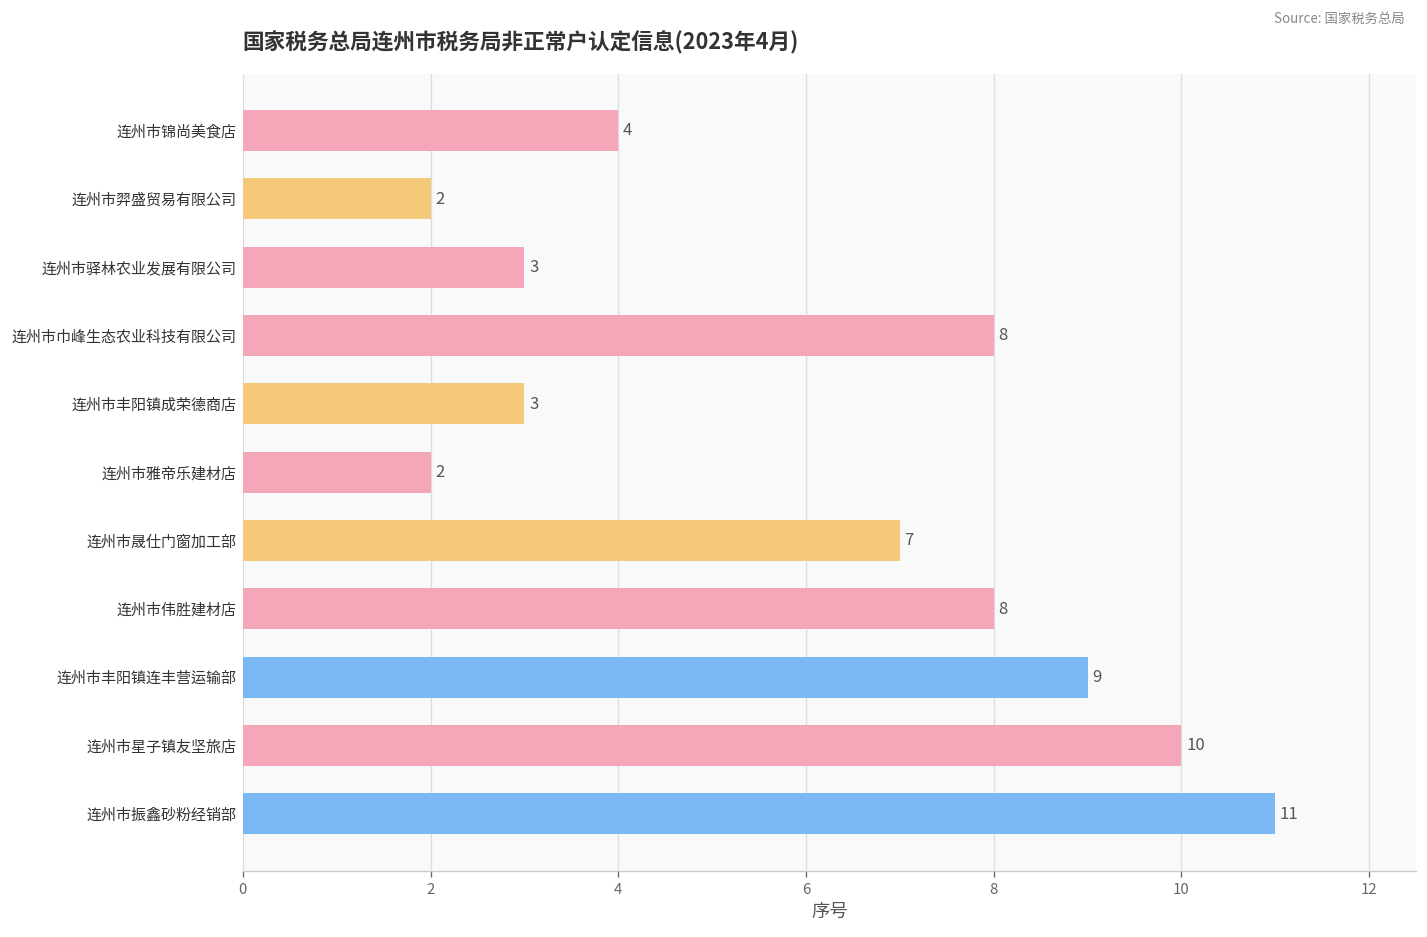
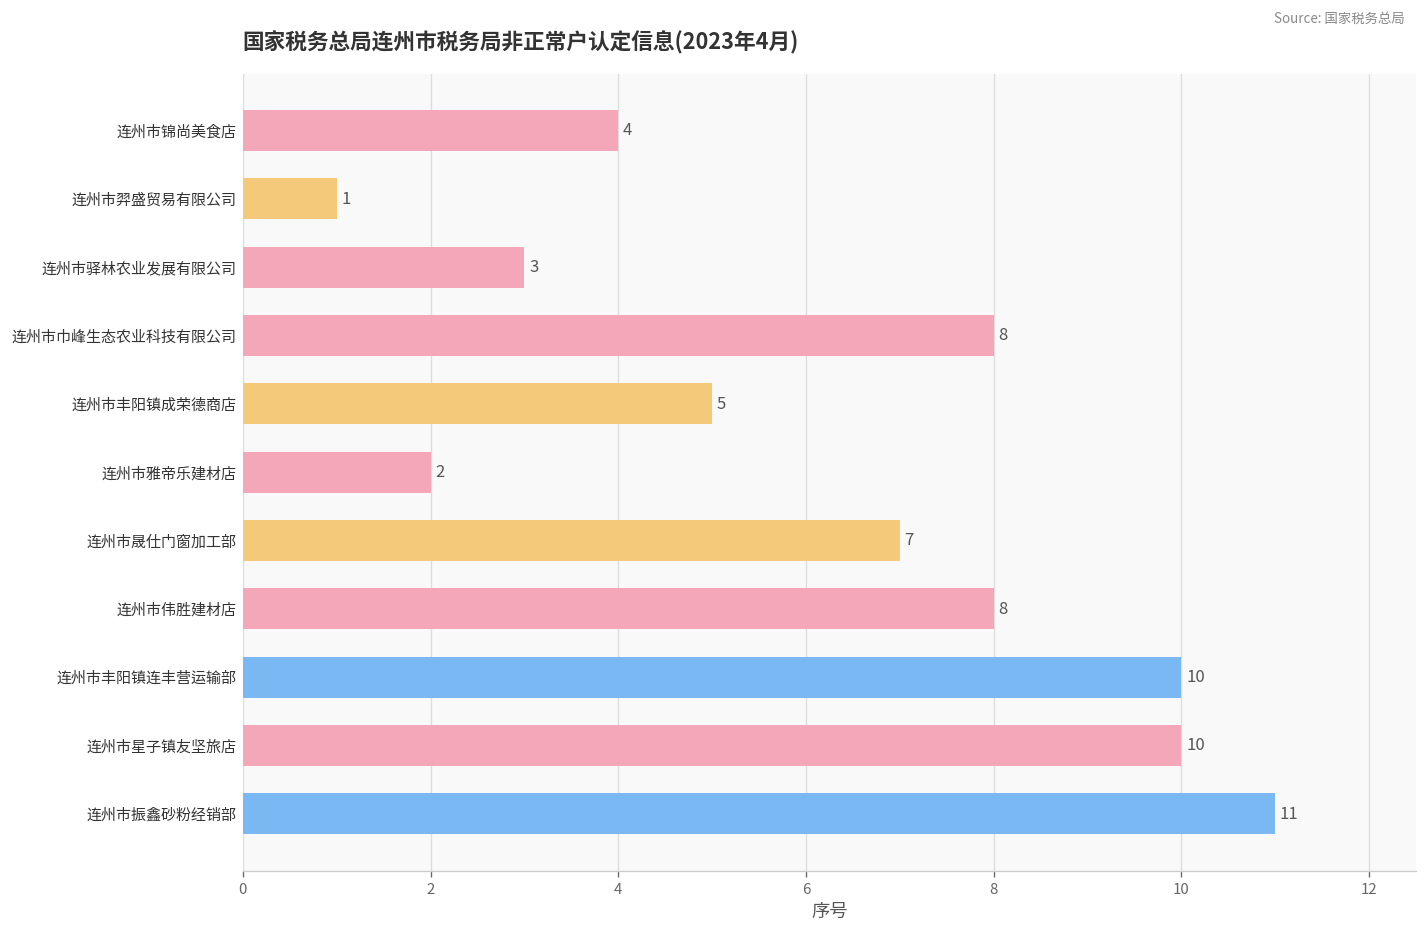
  {
    "连州市锦尚美食店": 4,
-   "连州市羿盛贸易有限公司": 2,
+   "连州市羿盛贸易有限公司": 1,
    "连州市驿林农业发展有限公司": 3,
    "连州市巾峰生态农业科技有限公司": 8,
-   "连州市丰阳镇成荣德商店": 3,
+   "连州市丰阳镇成荣德商店": 5,
    "连州市雅帝乐建材店": 2,
    "连州市晟仕门窗加工部": 7,
    "连州市伟胜建材店": 8,
-   "连州市丰阳镇连丰营运输部": 9,
+   "连州市丰阳镇连丰营运输部": 10,
    "连州市星子镇友坚旅店": 10,
    "连州市振鑫砂粉经销部": 11
  }
